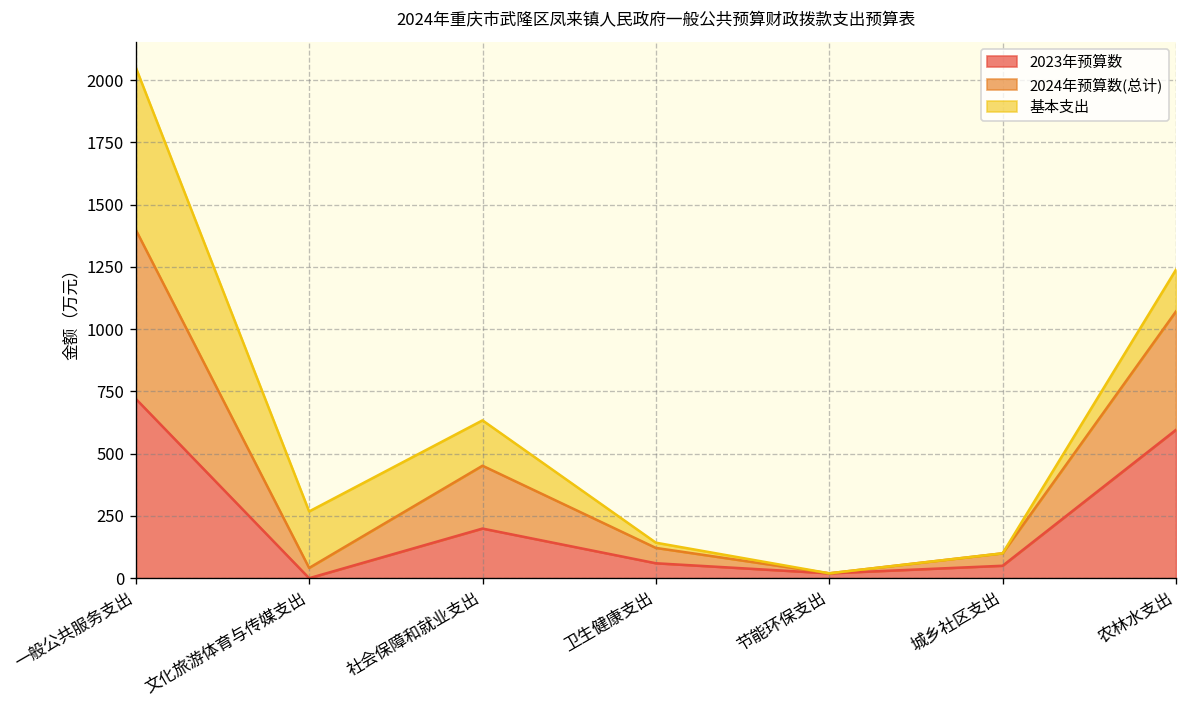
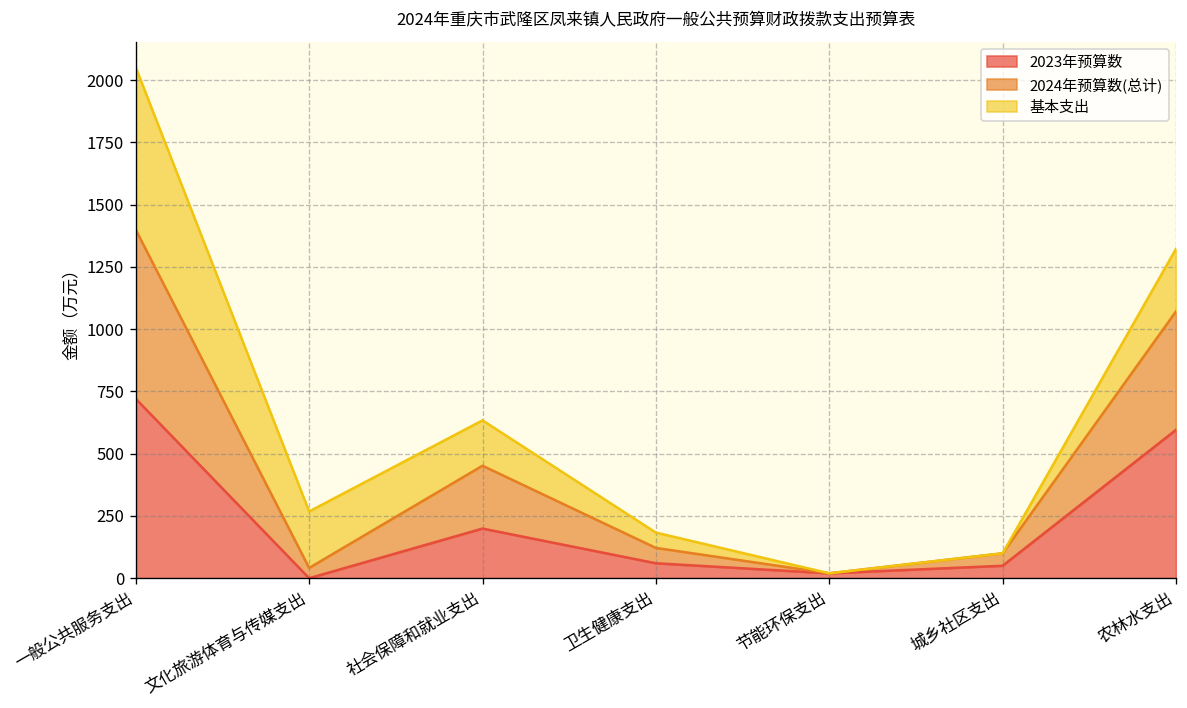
  {
    "基本支出": {
      "一般公共服务支出": 650,
      "文化旅游体育与传媒支出": 230,
      "社会保障和就业支出": 180,
-     "卫生健康支出": 20,
-     "农林水支出": 170
+     "卫生健康支出": 60,
+     "农林水支出": 250
    }
  }
